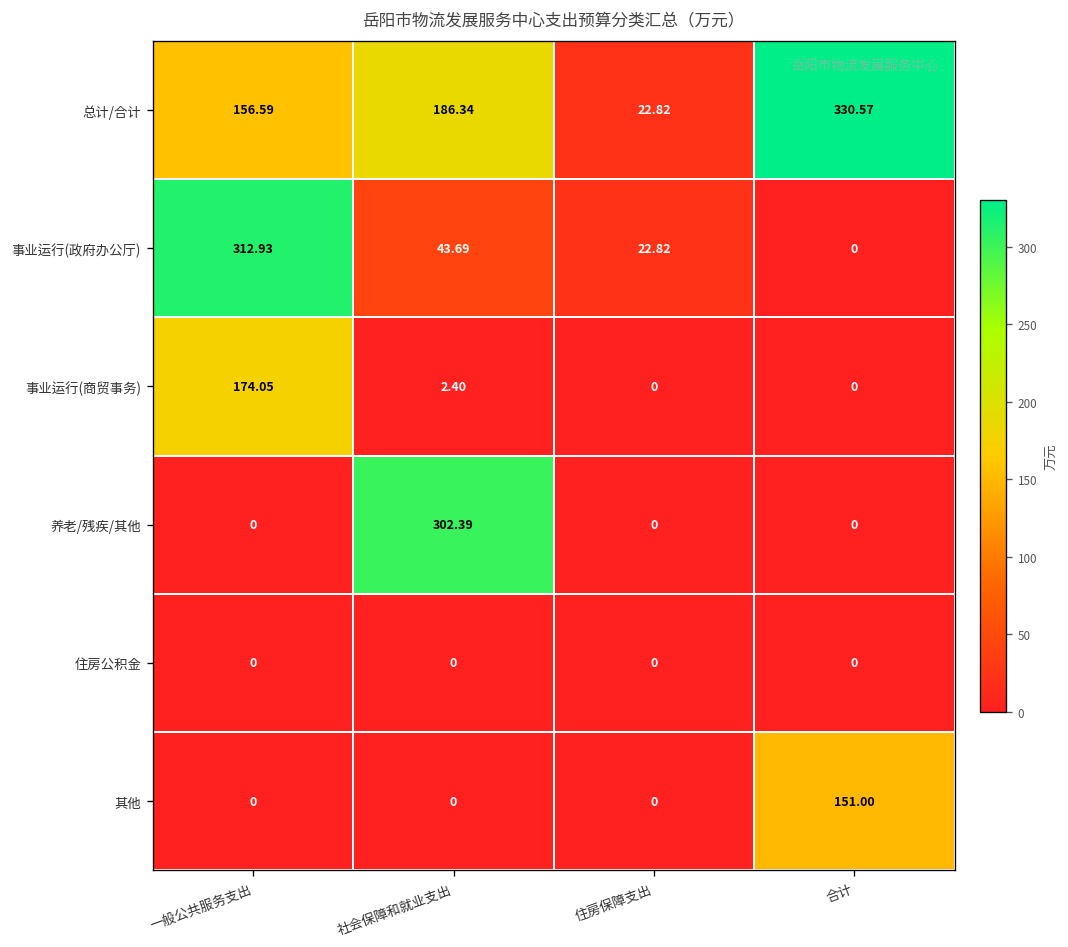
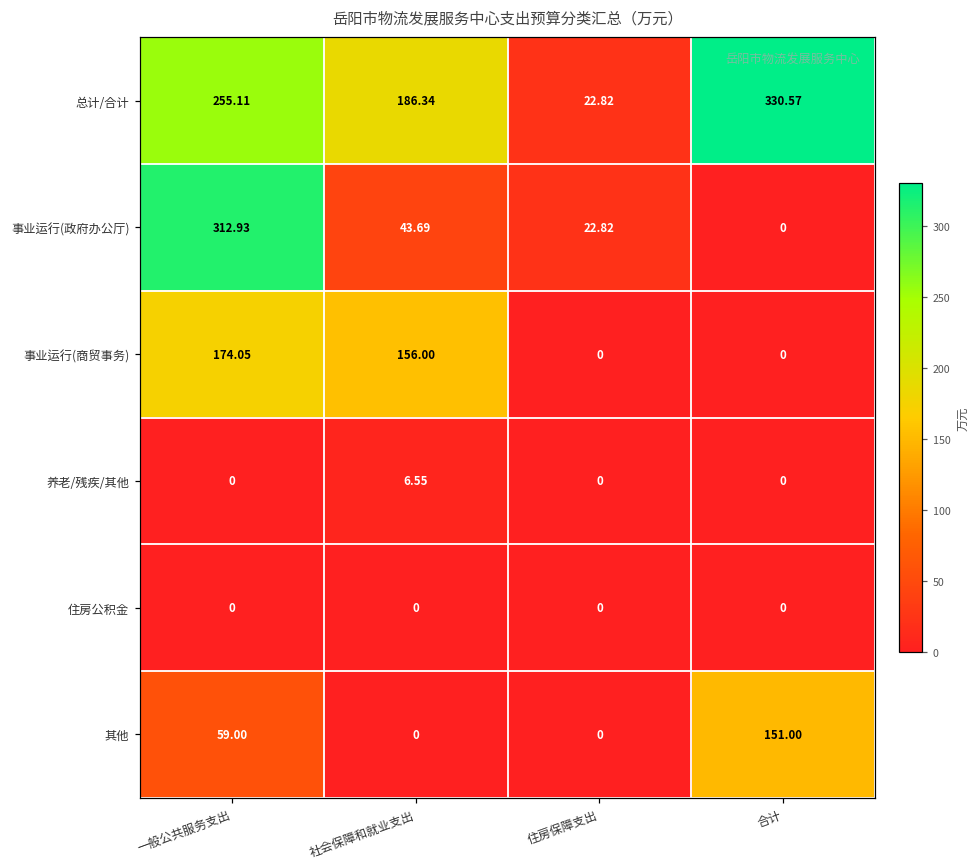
  {
    "总计/合计": {
-     "一般公共服务支出": 156.59,
+     "一般公共服务支出": 255.11,
      "社会保障和就业支出": 186.34,
      "住房保障支出": 22.82
    },
    "事业运行(政府办公厅)": {
      "一般公共服务支出": 312.93,
      "社会保障和就业支出": 43.69,
      "住房保障支出": 22.82,
      "合计": 0
    },
    "事业运行(商贸事务)": {
      "一般公共服务支出": 174.05,
-     "社会保障和就业支出": 2.40,
+     "社会保障和就业支出": 156.00,
      "住房保障支出": 0,
      "合计": 0
    },
    "养老/残疾/其他": {
      "一般公共服务支出": 0,
-     "社会保障和就业支出": 302.39,
+     "社会保障和就业支出": 6.55,
      "住房保障支出": 0,
      "合计": 0
    },
    "住房公积金": {
      "一般公共服务支出": 0,
      "社会保障和就业支出": 0,
      "住房保障支出": 0,
      "合计": 0
    },
    "其他": {
-     "一般公共服务支出": 0,
+     "一般公共服务支出": 59.00,
      "社会保障和就业支出": 0,
      "住房保障支出": 0,
      "合计": 151.00
    }
  }
